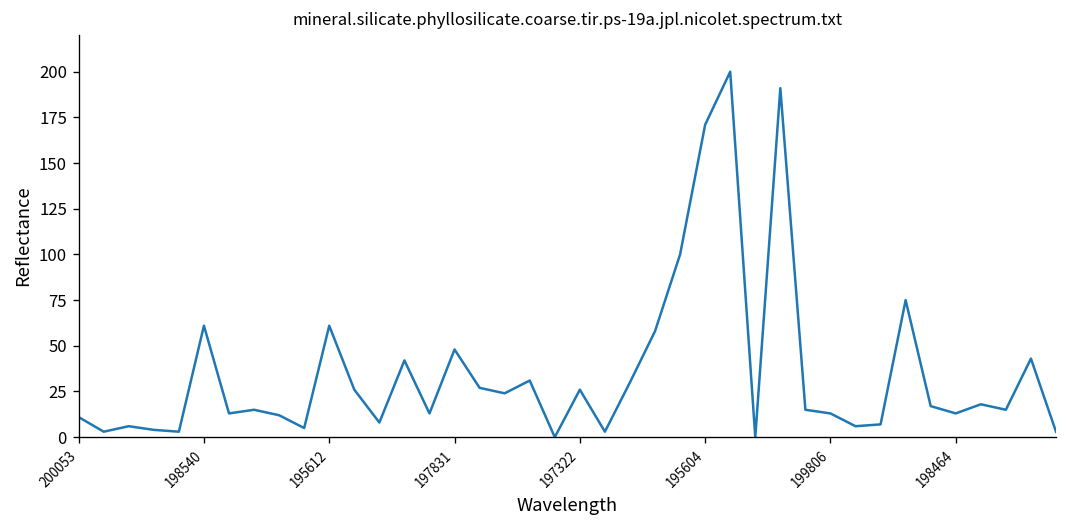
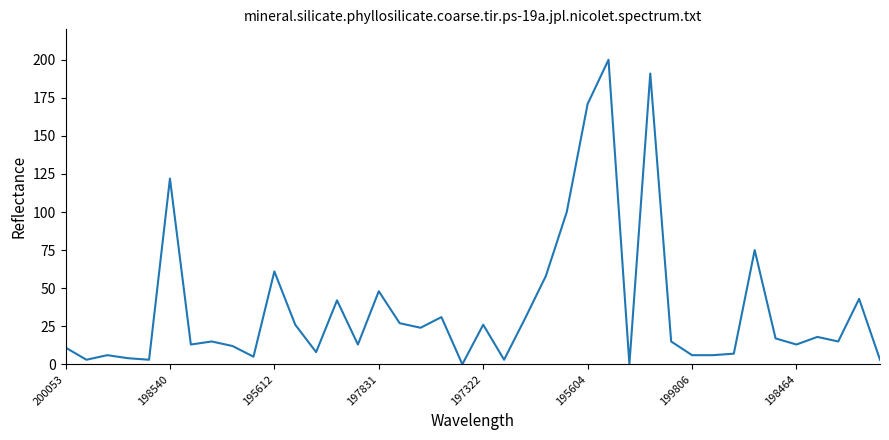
  {
    "200053": 11,
-   "198540": 61,
+   "198540": 122,
    "195612": 61,
    "197831": 48,
    "197322": 26,
    "195604": 171,
-   "199806": 13,
+   "199806": 6,
    "198464": 13
  }
